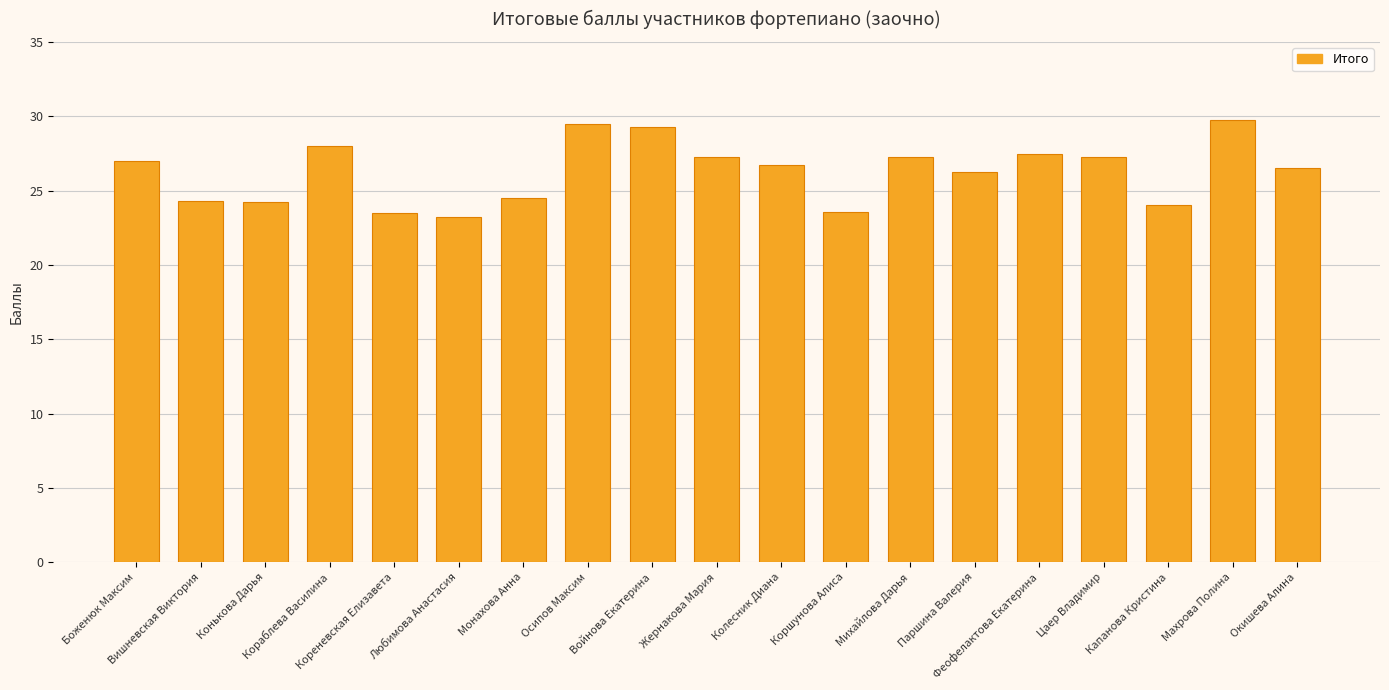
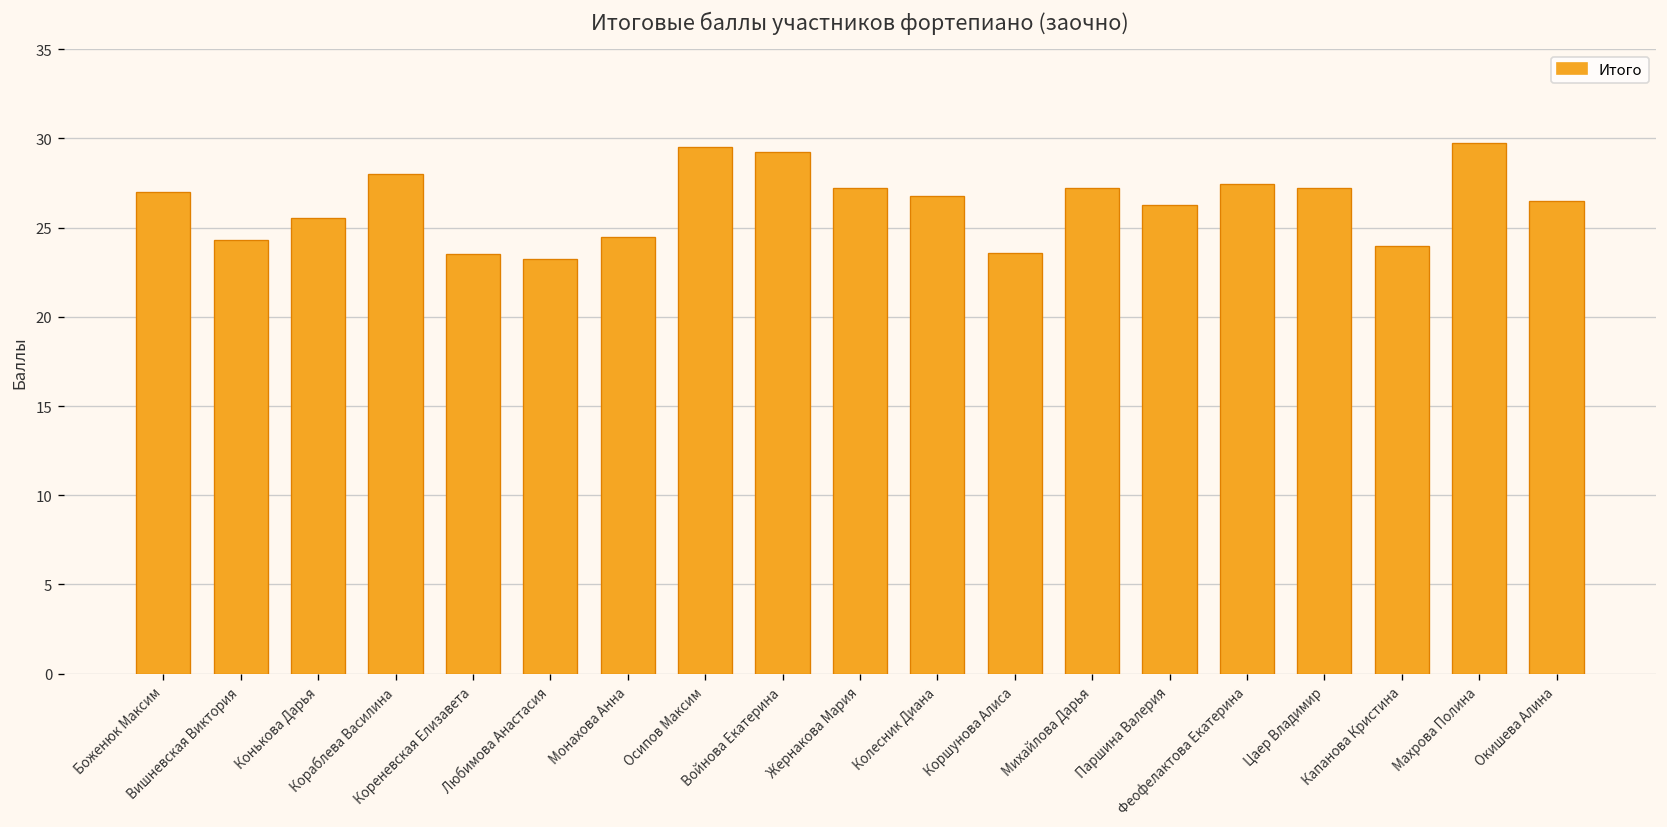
  {
    "Боженюк Максим": 27.0,
    "Вишневская Виктория": 24.3,
-   "Конькова Дарья": 24.3,
+   "Конькова Дарья": 25.6,
    "Кораблева Василина": 28.0,
    "Кореневская Елизавета": 23.5,
    "Любимова Анастасия": 23.3,
    "Монахова Анна": 24.5,
    "Осипов Максим": 29.5,
    "Войнова Екатерина": 29.3,
    "Жернакова Мария": 27.3,
    "Колесник Диана": 26.8,
    "Коршунова Алиса": 23.6,
    "Михайлова Дарья": 27.3,
    "Паршина Валерия": 26.3,
    "Феофелактова Екатерина": 27.4,
    "Цаер Владимир": 27.3,
    "Капанова Кристина": 24.0,
    "Махрова Полина": 29.8,
    "Окишева Алина": 26.5
  }
